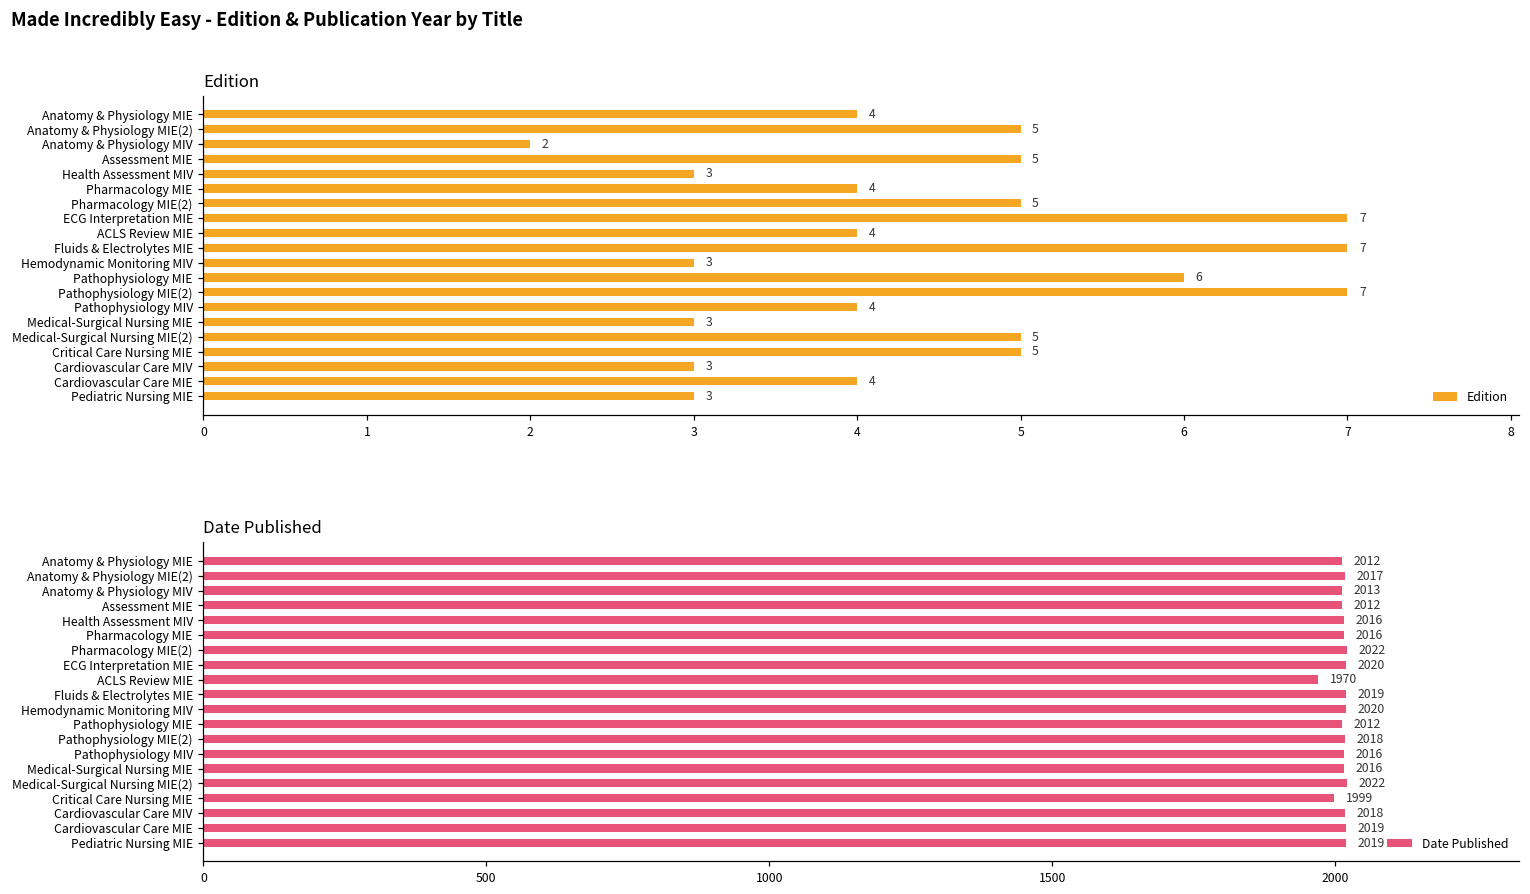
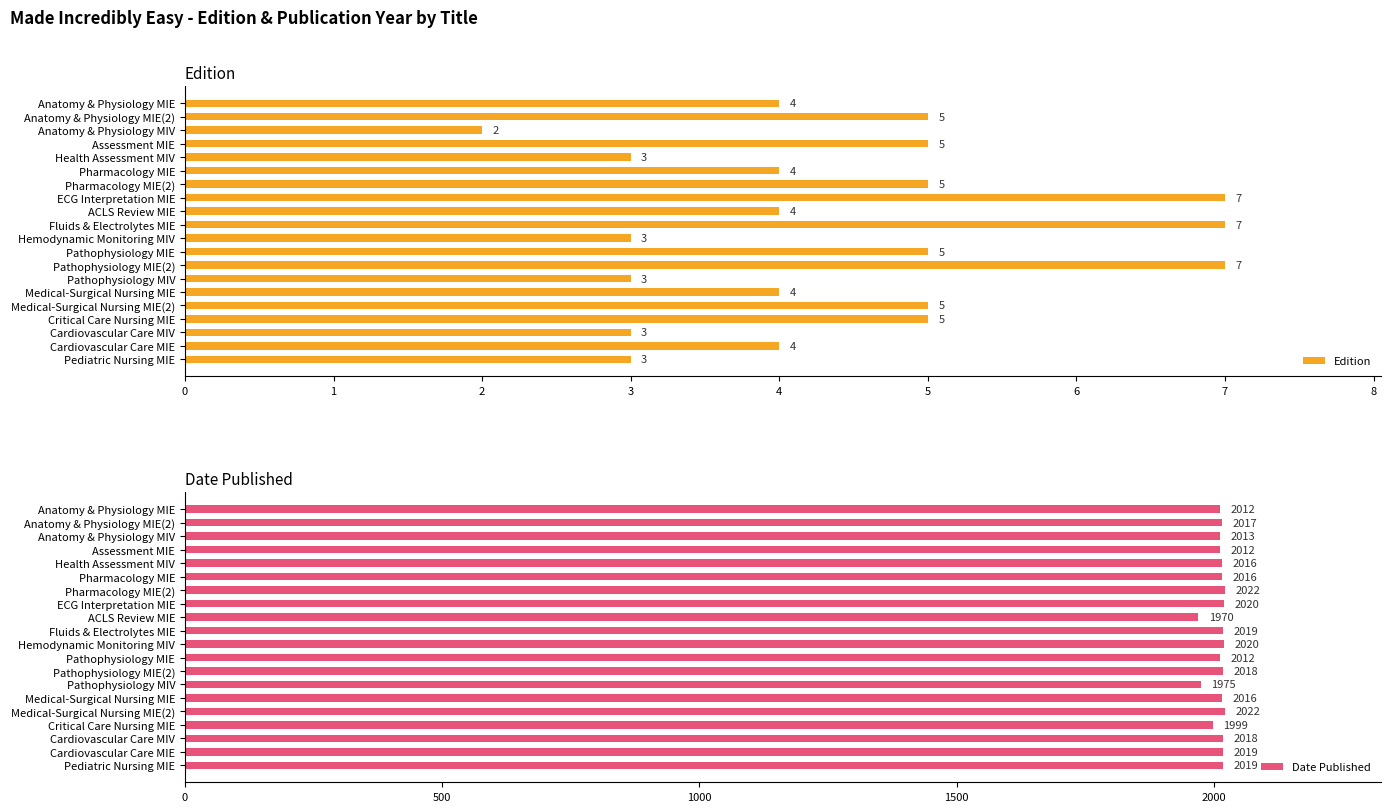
  {
    "Edition": {
      "Anatomy & Physiology MIE": 4,
      "Anatomy & Physiology MIE(2)": 5,
      "Anatomy & Physiology MIV": 2,
      "Assessment MIE": 5,
      "Health Assessment MIV": 3,
      "Pharmacology MIE": 4,
      "Pharmacology MIE(2)": 5,
      "ECG Interpretation MIE": 7,
      "ACLS Review MIE": 4,
      "Fluids & Electrolytes MIE": 7,
      "Hemodynamic Monitoring MIV": 3,
-     "Pathophysiology MIE": 6,
+     "Pathophysiology MIE": 5,
      "Pathophysiology MIE(2)": 7,
-     "Pathophysiology MIV": 4,
-     "Medical-Surgical Nursing MIE": 3,
+     "Pathophysiology MIV": 3,
+     "Medical-Surgical Nursing MIE": 4,
      "Medical-Surgical Nursing MIE(2)": 5,
      "Critical Care Nursing MIE": 5,
      "Cardiovascular Care MIV": 3,
      "Cardiovascular Care MIE": 4,
      "Pediatric Nursing MIE": 3
    },
    "Date Published": {
      "Anatomy & Physiology MIE": 2012,
      "Anatomy & Physiology MIE(2)": 2017,
      "Anatomy & Physiology MIV": 2013,
      "Assessment MIE": 2012,
      "Health Assessment MIV": 2016,
      "Pharmacology MIE": 2016,
      "Pharmacology MIE(2)": 2022,
      "ECG Interpretation MIE": 2020,
      "ACLS Review MIE": 1970,
      "Fluids & Electrolytes MIE": 2019,
      "Hemodynamic Monitoring MIV": 2020,
      "Pathophysiology MIE": 2012,
      "Pathophysiology MIE(2)": 2018,
-     "Pathophysiology MIV": 2016,
+     "Pathophysiology MIV": 1975,
      "Medical-Surgical Nursing MIE": 2016,
      "Medical-Surgical Nursing MIE(2)": 2022,
      "Critical Care Nursing MIE": 1999,
      "Cardiovascular Care MIV": 2018,
      "Cardiovascular Care MIE": 2019
    }
  }
